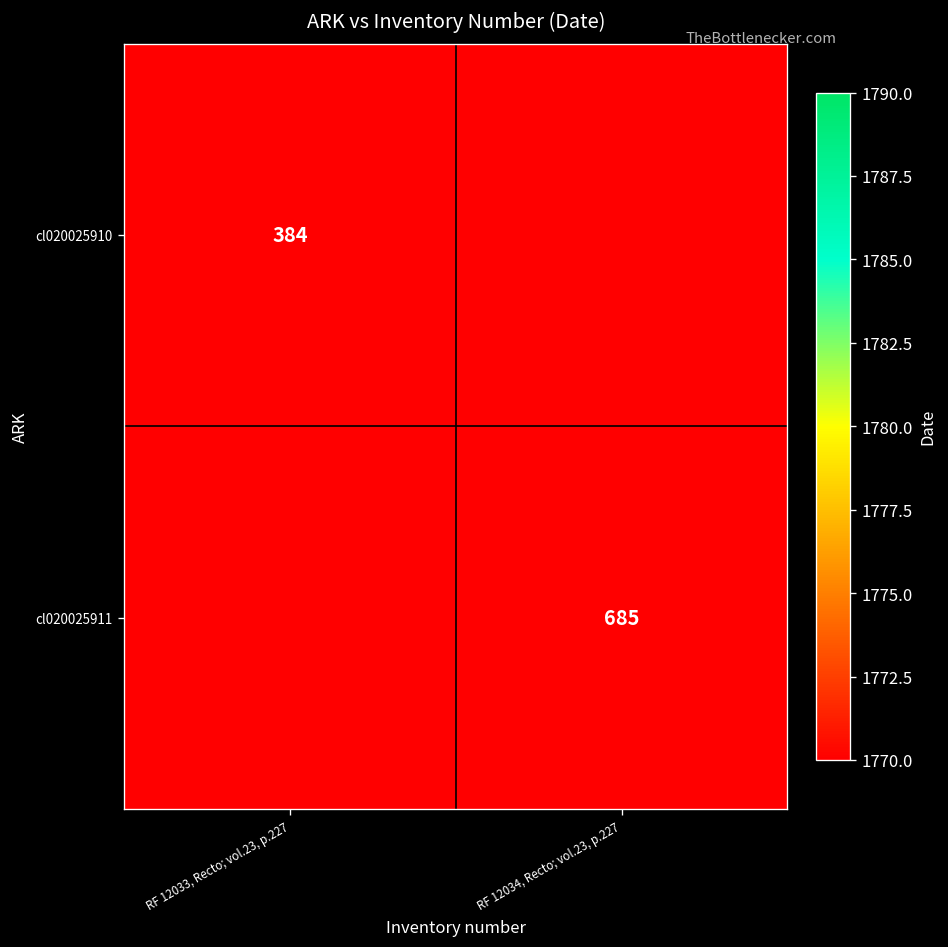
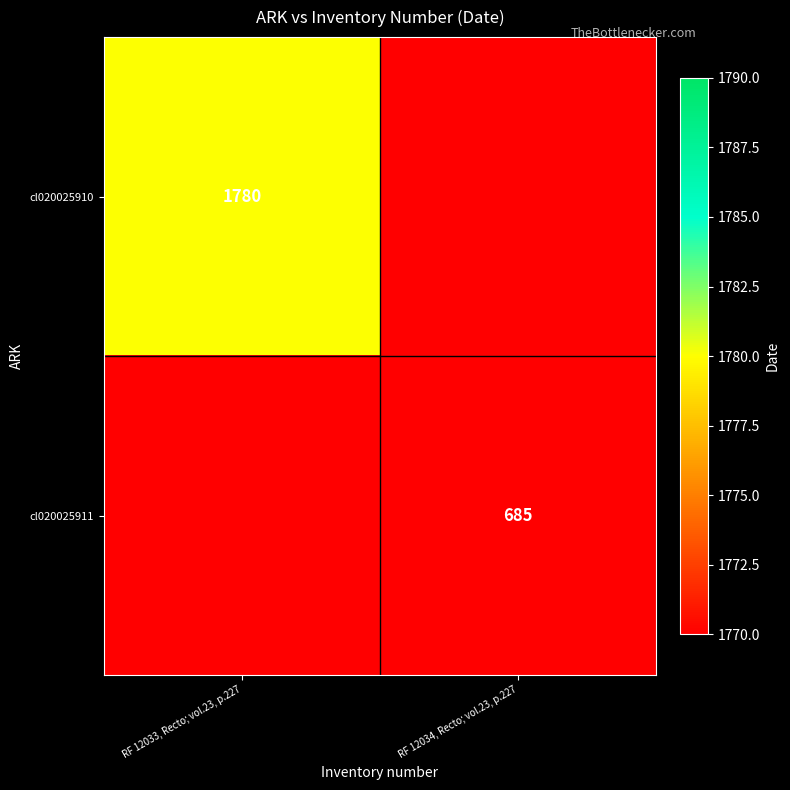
  {
    "cl020025910": {
-     "RF 12033, Recto; vol.23, p.227": 384
+     "RF 12033, Recto; vol.23, p.227": 1780
    },
    "cl020025911": {
      "RF 12034, Recto; vol.23, p.227": 685
    }
  }
